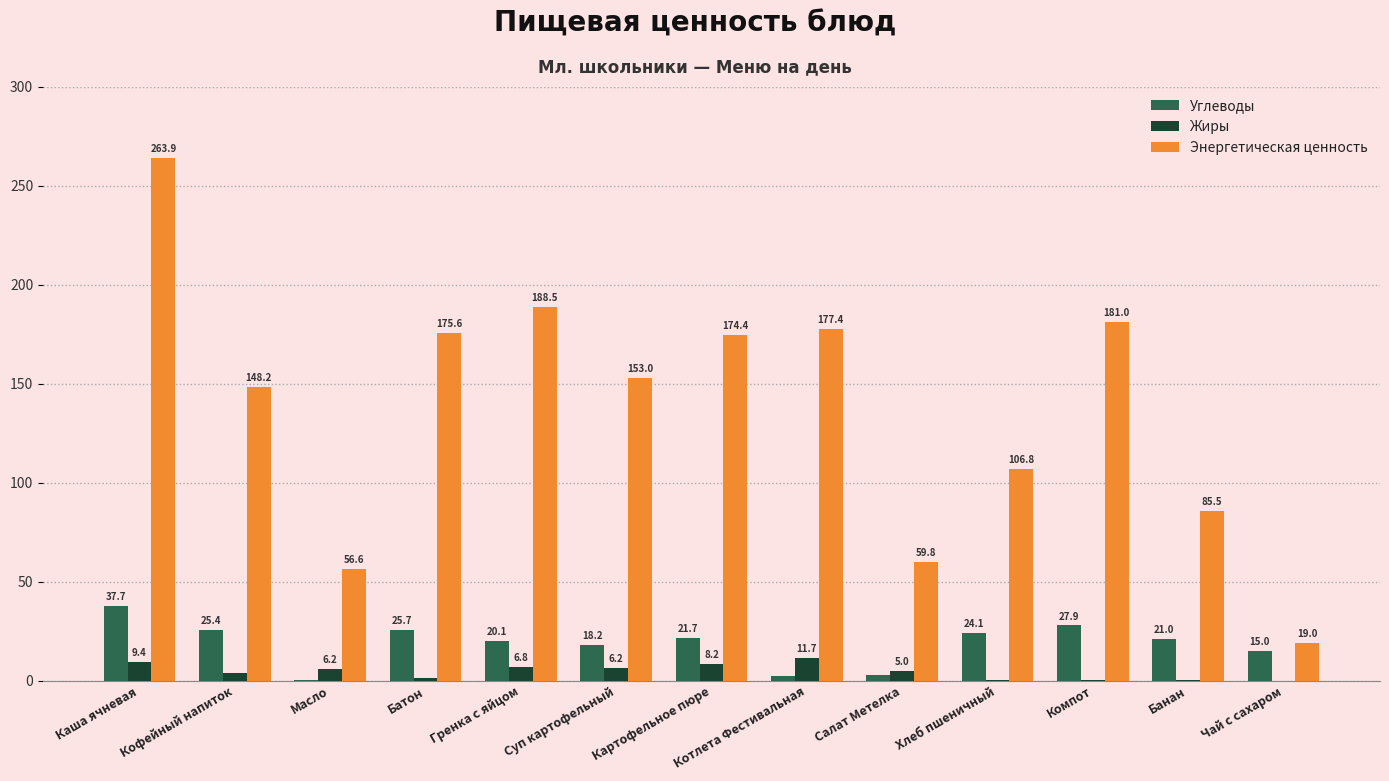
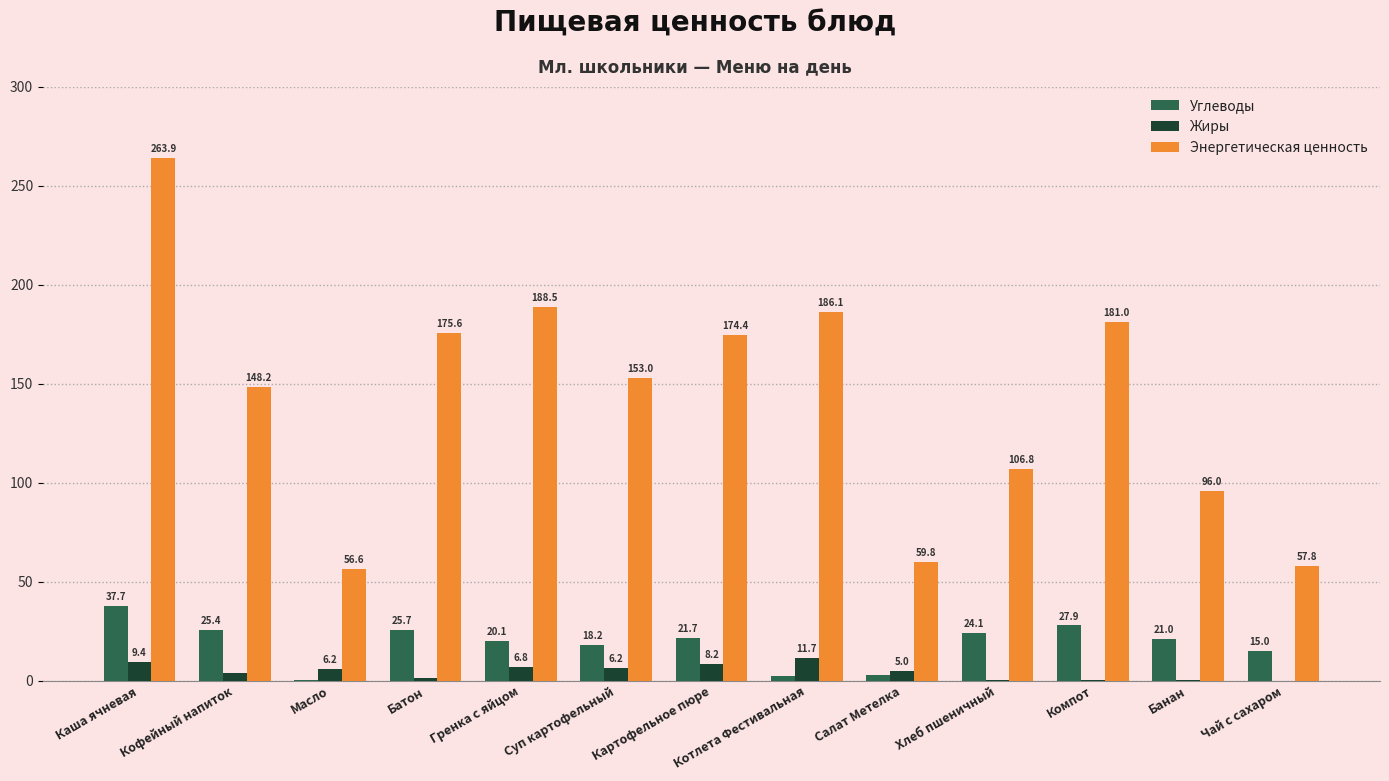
  {
    "Энергетическая ценность": {
      "Каша ячневая": 263.9,
      "Кофейный напиток": 148.2,
      "Масло": 56.6,
      "Батон": 175.6,
      "Гренка с яйцом": 188.5,
      "Суп картофельный": 153.0,
      "Картофельное пюре": 174.4,
-     "Котлета Фестивальная": 177.4,
+     "Котлета Фестивальная": 186.1,
      "Салат Метелка": 59.8,
      "Хлеб пшеничный": 106.8,
      "Компот": 181.0,
-     "Банан": 85.5,
-     "Чай с сахаром": 19.0
+     "Банан": 96.0,
+     "Чай с сахаром": 57.8
    }
  }
